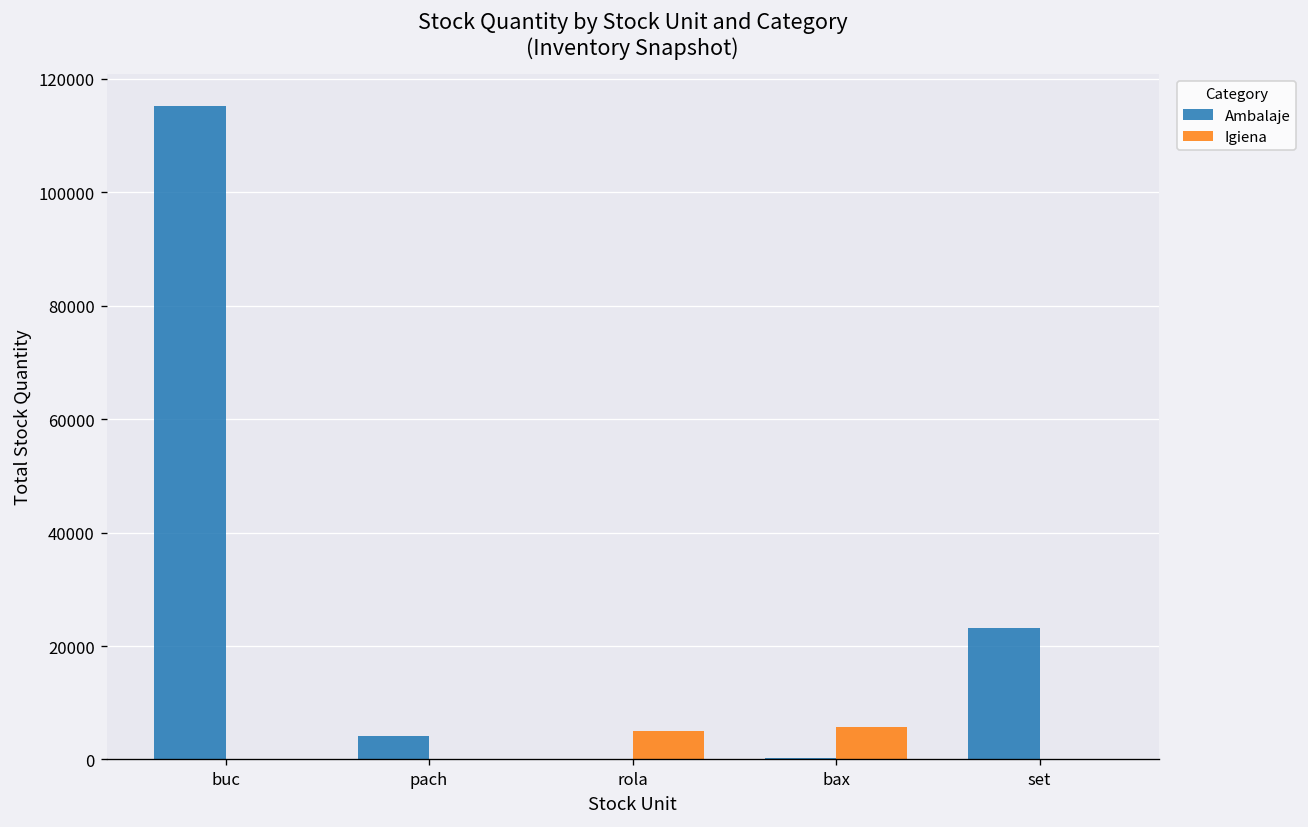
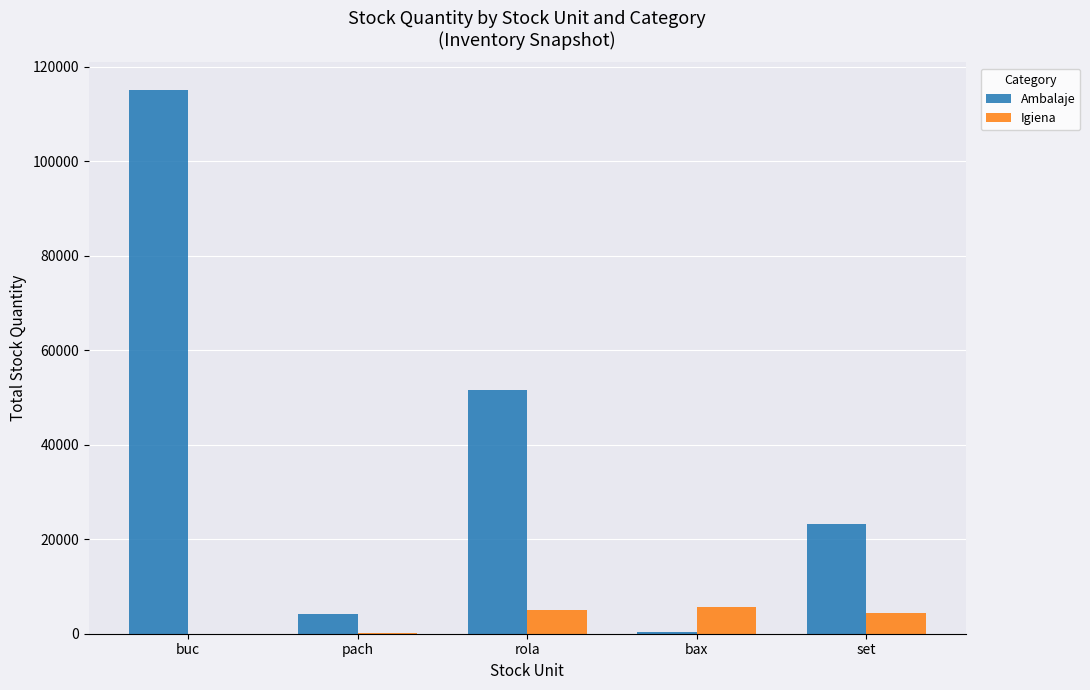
  {
    "Ambalaje": {
      "buc": 115000,
      "pach": 4000,
-     "rola": 0,
+     "rola": 52000,
      "set": 23000
    },
    "Igiena": {
      "buc": 0,
      "rola": 5000,
      "bax": 6000,
-     "set": 0
+     "set": 4000
    }
  }
